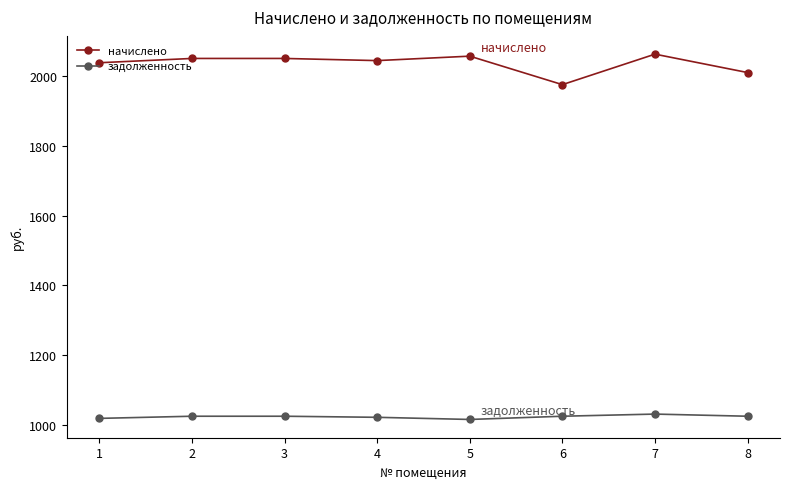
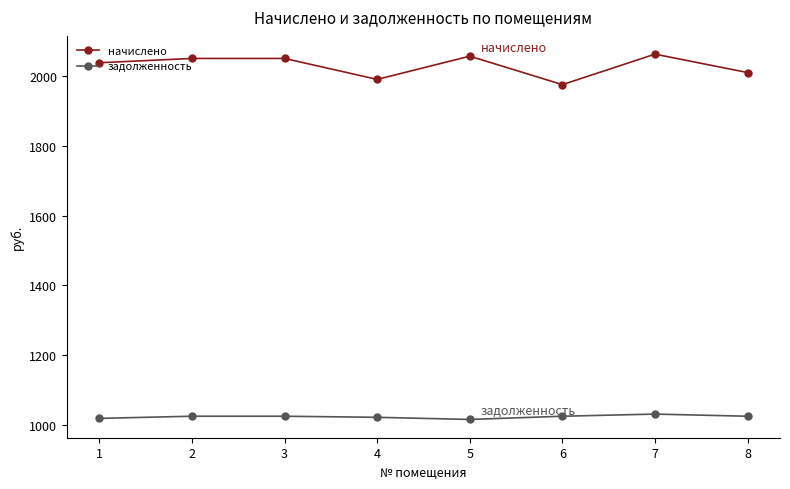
  {
    "начислено": {
      "1": 2040,
      "2": 2050,
      "3": 2050,
-     "4": 2040,
+     "4": 1990,
      "5": 2060,
      "6": 1970,
      "7": 2060,
      "8": 2010
    },
    "задолженность": {
      "1": 1020,
      "2": 1020,
      "3": 1020,
      "4": 1020,
      "5": 1020,
      "6": 1020,
      "7": 1030,
      "8": 1020
    }
  }
